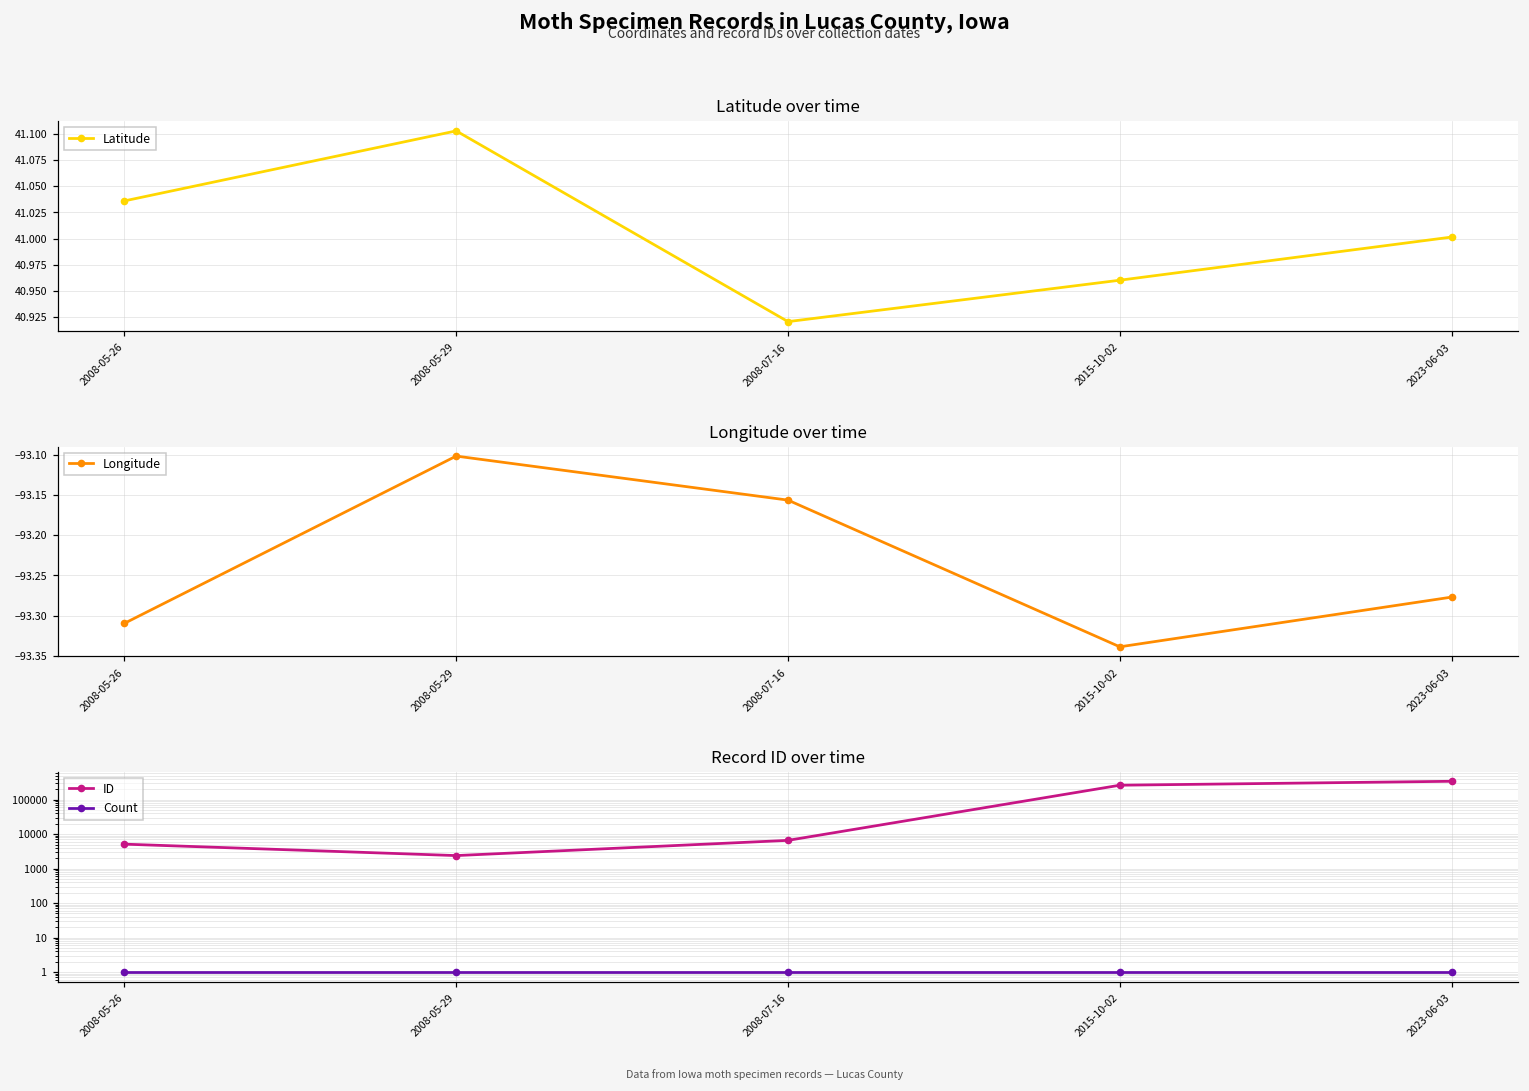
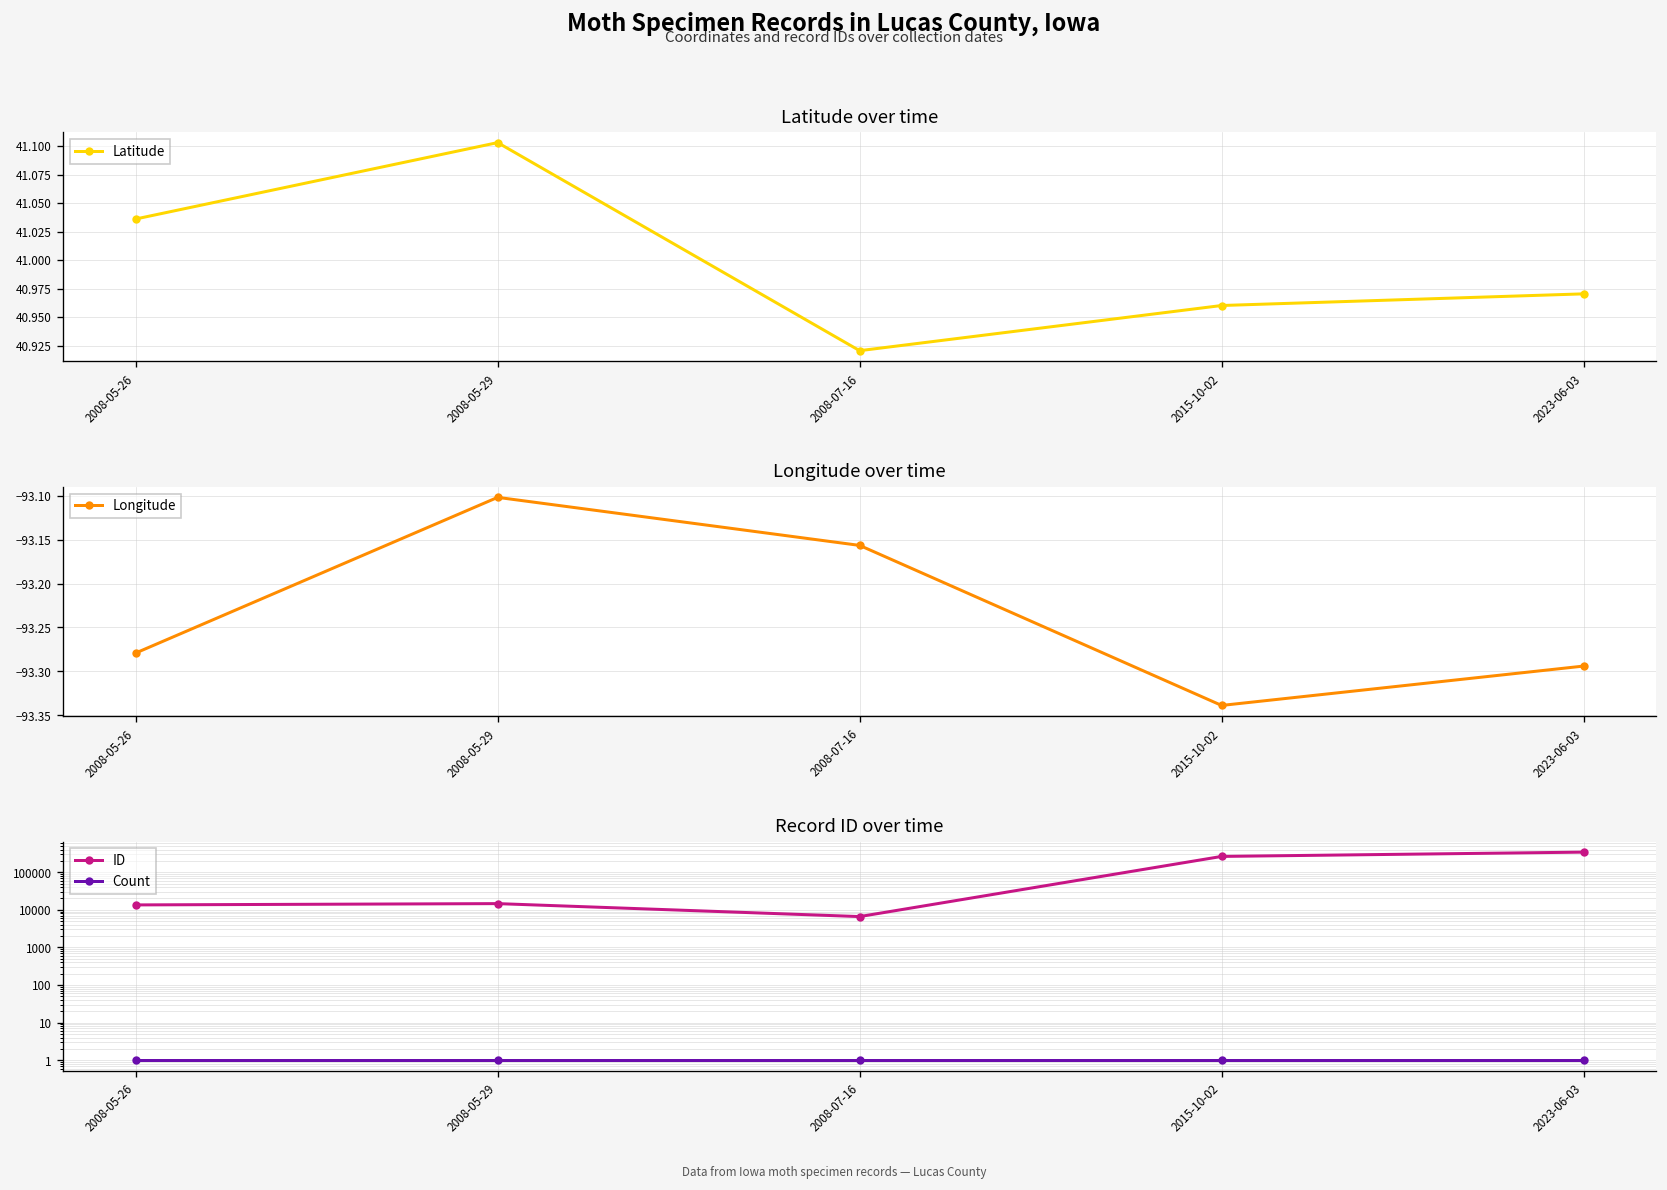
  {
    "Latitude over time": {
      "2008-05-26": 41.04,
      "2008-05-29": 41.10,
      "2008-07-16": 40.92,
      "2015-10-02": 40.96,
-     "2023-06-03": 41.00
+     "2023-06-03": 40.97
    },
    "Longitude over time": {
-     "2008-05-26": -93.31,
+     "2008-05-26": -93.28,
      "2008-05-29": -93.10,
      "2008-07-16": -93.16,
      "2015-10-02": -93.34,
-     "2023-06-03": -93.28
+     "2023-06-03": -93.29
    },
    "Record ID over time": {
      "ID": {
-       "2008-05-26": 5000,
-       "2008-05-29": 2000,
+       "2008-05-26": 13000,
+       "2008-05-29": 10000,
        "2008-07-16": 7000,
        "2015-10-02": 300000,
        "2023-06-03": 300000
      },
      "Count": {
        "2008-05-26": 1,
        "2008-05-29": 1,
        "2008-07-16": 1,
        "2015-10-02": 1,
        "2023-06-03": 1
      }
    }
  }
